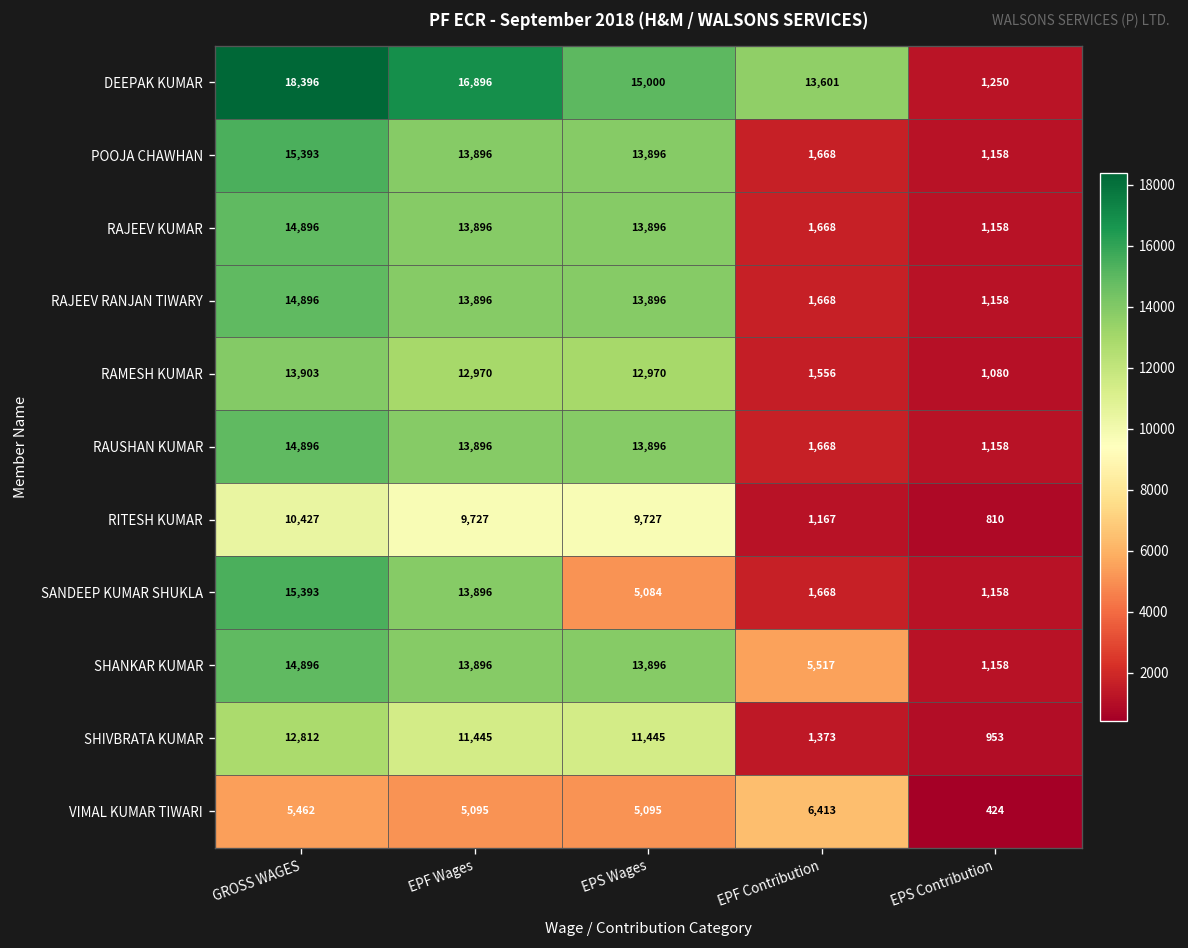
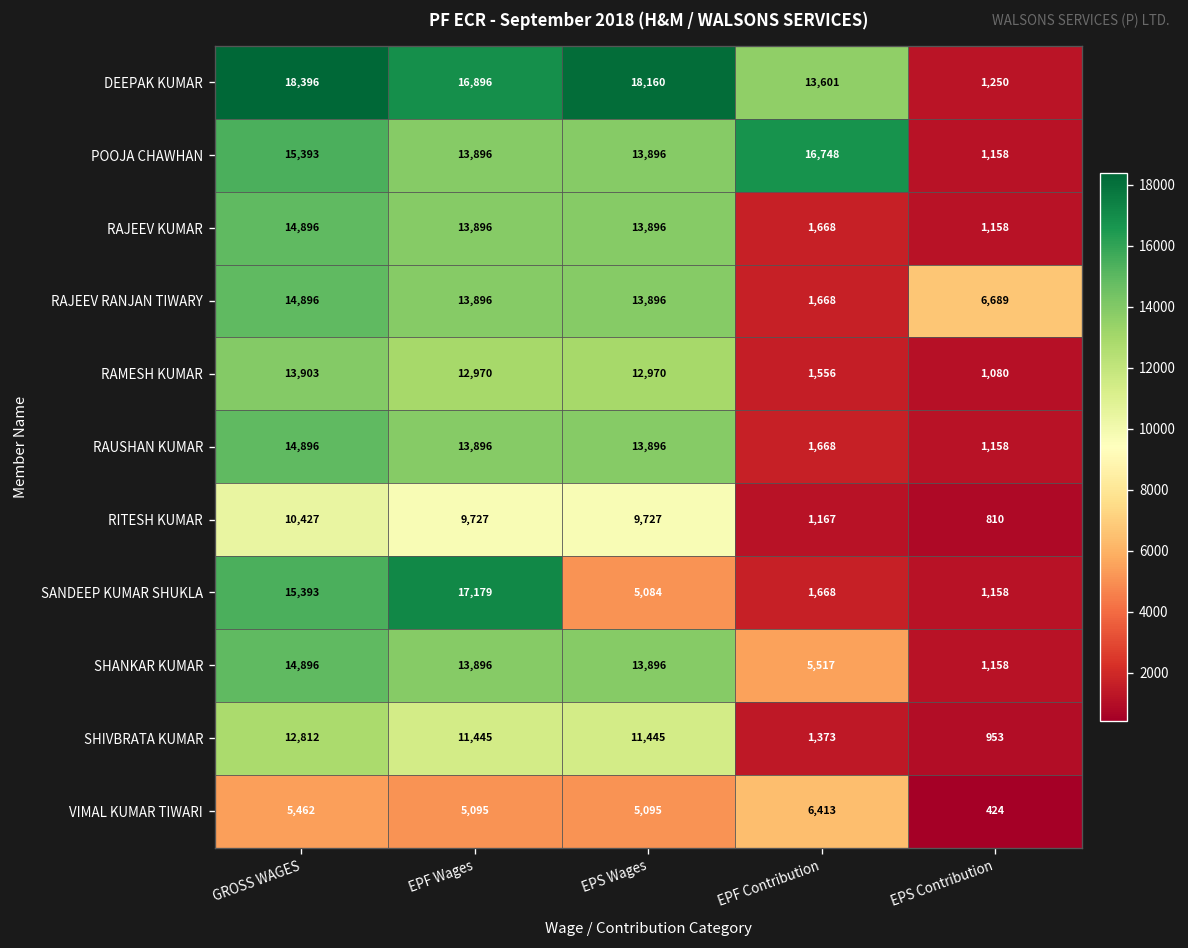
  {
    "DEEPAK KUMAR": {
      "GROSS WAGES": "18,396",
      "EPF Wages": "16,896",
-     "EPS Wages": "15,000",
+     "EPS Wages": "18,160",
      "EPF Contribution": "13,601",
      "EPS Contribution": "1,250"
    },
    "POOJA CHAWHAN": {
      "GROSS WAGES": "15,393",
      "EPF Wages": "13,896",
      "EPS Wages": "13,896",
-     "EPF Contribution": "1,668",
+     "EPF Contribution": "16,748",
      "EPS Contribution": "1,158"
    },
    "RAJEEV KUMAR": {
      "GROSS WAGES": "14,896",
      "EPF Wages": "13,896",
      "EPS Wages": "13,896",
      "EPF Contribution": "1,668",
      "EPS Contribution": "1,158"
    },
    "RAJEEV RANJAN TIWARY": {
      "GROSS WAGES": "14,896",
      "EPF Wages": "13,896",
      "EPS Wages": "13,896",
      "EPF Contribution": "1,668",
-     "EPS Contribution": "1,158"
+     "EPS Contribution": "6,689"
    },
    "RAMESH KUMAR": {
      "GROSS WAGES": "13,903",
      "EPF Wages": "12,970",
      "EPS Wages": "12,970",
      "EPF Contribution": "1,556",
      "EPS Contribution": "1,080"
    },
    "RAUSHAN KUMAR": {
      "GROSS WAGES": "14,896",
      "EPF Wages": "13,896",
      "EPS Wages": "13,896",
      "EPF Contribution": "1,668",
      "EPS Contribution": "1,158"
    },
    "RITESH KUMAR": {
      "GROSS WAGES": "10,427",
      "EPF Wages": "9,727",
      "EPS Wages": "9,727",
      "EPF Contribution": "1,167",
      "EPS Contribution": "810"
    },
    "SANDEEP KUMAR SHUKLA": {
      "GROSS WAGES": "15,393",
-     "EPF Wages": "13,896",
+     "EPF Wages": "17,179",
      "EPS Wages": "5,084",
      "EPF Contribution": "1,668",
      "EPS Contribution": "1,158"
    },
    "SHANKAR KUMAR": {
      "GROSS WAGES": "14,896",
      "EPF Wages": "13,896",
      "EPS Wages": "13,896",
      "EPF Contribution": "5,517",
      "EPS Contribution": "1,158"
    },
    "SHIVBRATA KUMAR": {
      "GROSS WAGES": "12,812",
      "EPF Wages": "11,445",
      "EPS Wages": "11,445",
      "EPF Contribution": "1,373",
      "EPS Contribution": "953"
    },
    "VIMAL KUMAR TIWARI": {
      "GROSS WAGES": "5,462",
      "EPF Wages": "5,095",
      "EPS Wages": "5,095",
      "EPF Contribution": "6,413",
      "EPS Contribution": "424"
    }
  }
